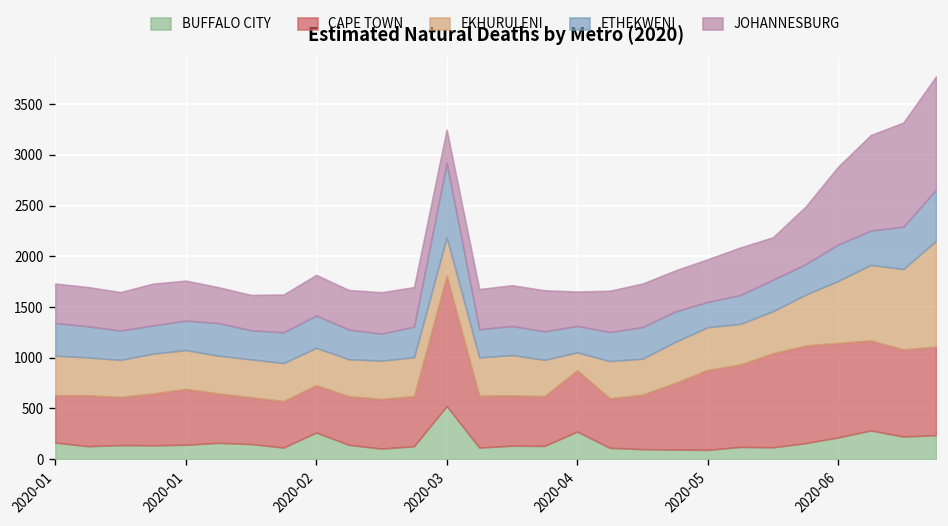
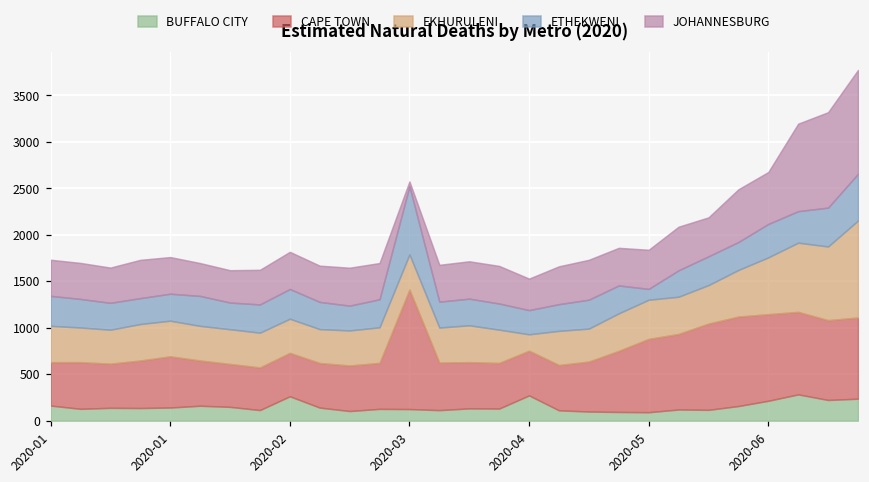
  {
    "BUFFALO CITY": {
      "2020-02": 300,
-     "2020-03": 500,
+     "2020-03": 100,
      "2020-04": 300,
      "2020-05": 100,
      "2020-06": 200
    },
    "CAPE TOWN": {
      "2020-02": 500,
      "2020-03": 1300,
-     "2020-04": 600,
+     "2020-04": 500,
      "2020-05": 800,
      "2020-06": 900
    },
    "EKHURULENI": {
      "2020-02": 400,
      "2020-03": 400,
      "2020-04": 200,
      "2020-05": 400,
      "2020-06": 600
    },
    "ETHEKWENI": {
      "2020-02": 300,
      "2020-03": 700,
      "2020-04": 300,
-     "2020-05": 200,
+     "2020-05": 100,
      "2020-06": 400
    },
    "JOHANNESBURG": {
      "2020-02": 400,
-     "2020-03": 300,
+     "2020-03": 100,
      "2020-04": 300,
      "2020-05": 400,
-     "2020-06": 800
+     "2020-06": 600
    }
  }
